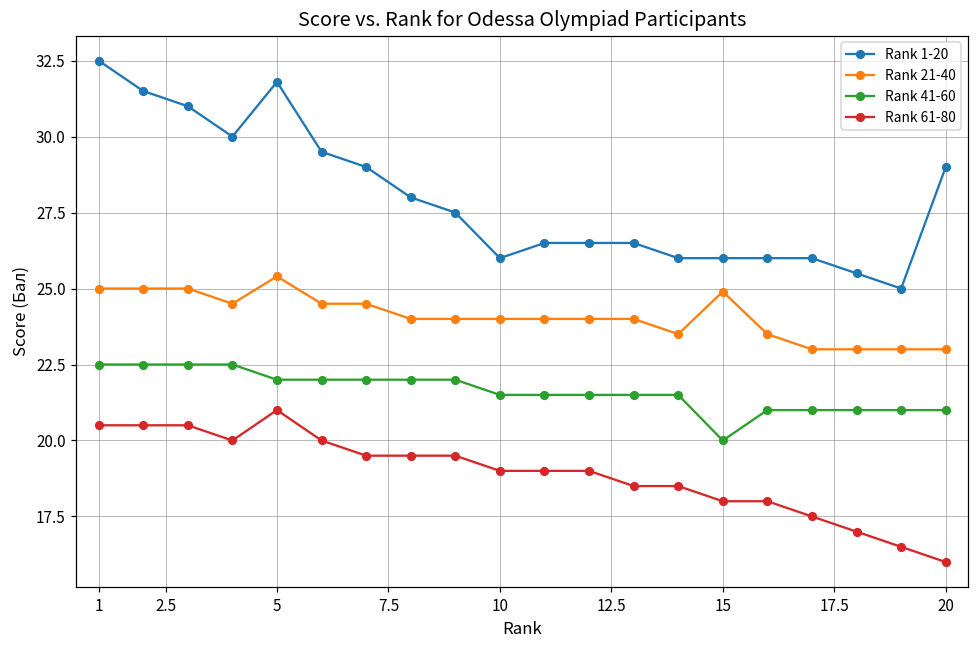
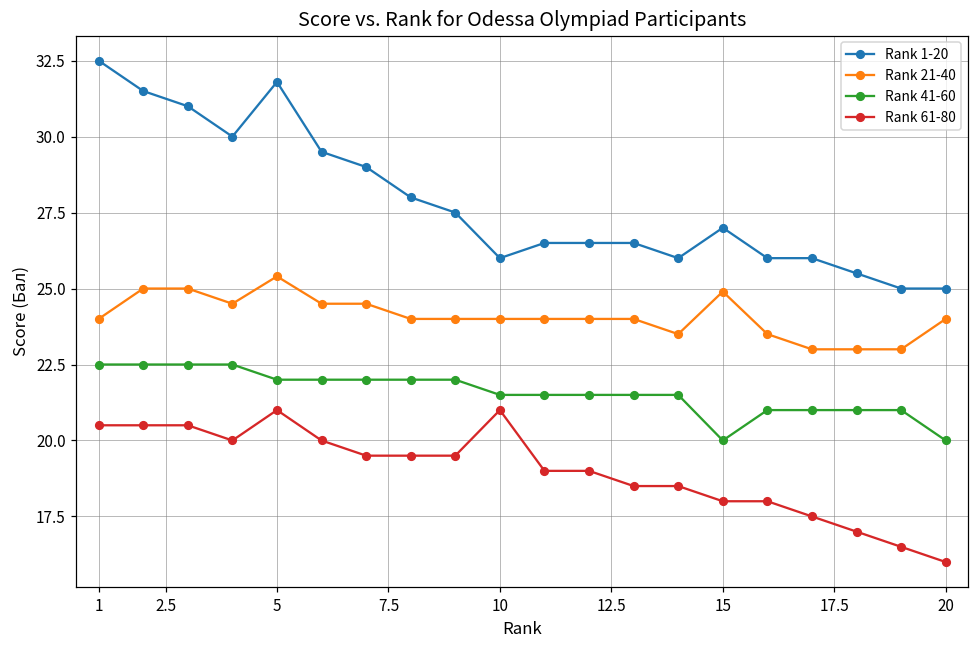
  {
    "Rank 1-20": {
      "1": 32.5,
      "5": 31.8,
      "10": 26,
-     "15": 26,
-     "20": 29
+     "15": 27,
+     "20": 25
    },
    "Rank 21-40": {
-     "1": 25,
+     "1": 24,
      "5": 25.4,
      "10": 24,
      "15": 24.9,
-     "20": 23
+     "20": 24
    },
    "Rank 41-60": {
      "1": 22.5,
      "5": 22,
      "10": 21.5,
      "15": 20,
-     "20": 21
+     "20": 20
    },
    "Rank 61-80": {
      "1": 20.5,
      "5": 21,
-     "10": 19,
+     "10": 21,
      "15": 18,
      "20": 16
    }
  }
